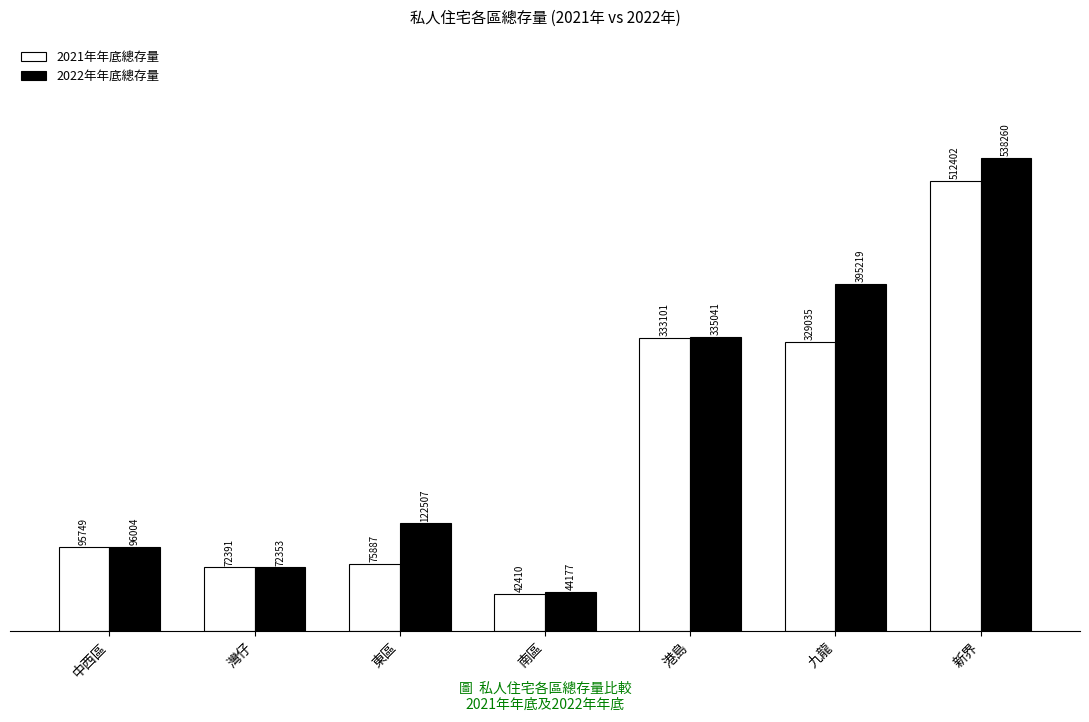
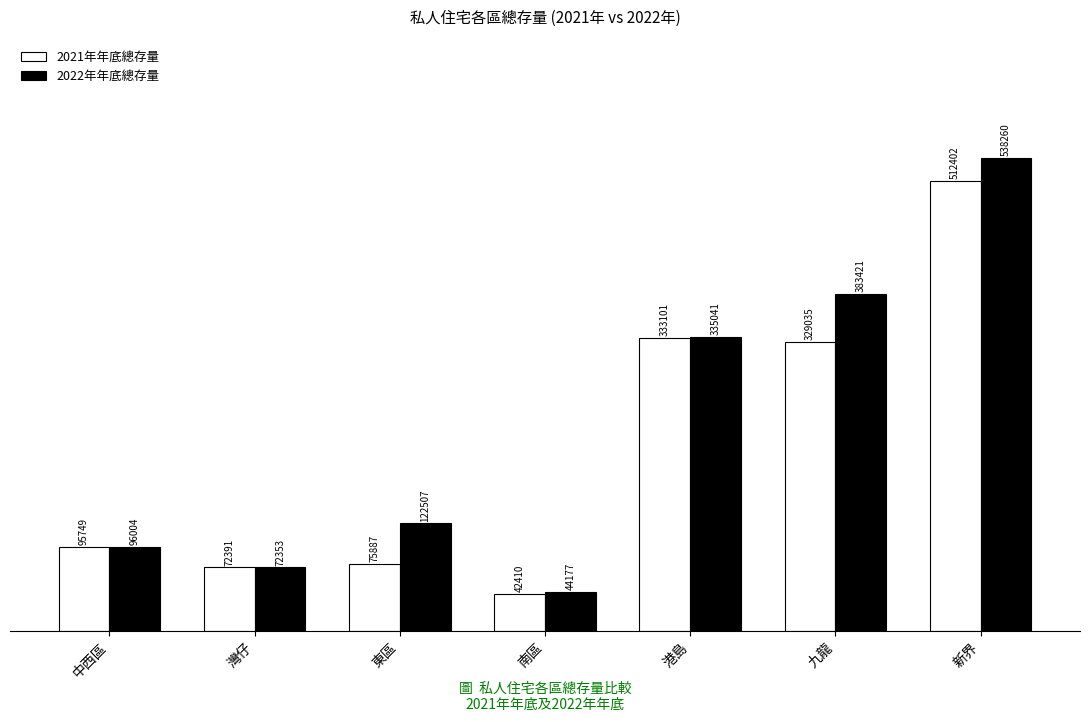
  {
    "2021年年底總存量": {
      "中西區": 95749,
      "灣仔": 72391,
      "東區": 75887,
      "南區": 42410,
      "港島": 333101,
      "九龍": 329035,
      "新界": 512402
    },
    "2022年年底總存量": {
      "中西區": 96004,
      "灣仔": 72353,
      "東區": 122507,
      "南區": 44177,
      "港島": 335041,
-     "九龍": 395219,
+     "九龍": 383421,
      "新界": 538260
    }
  }
